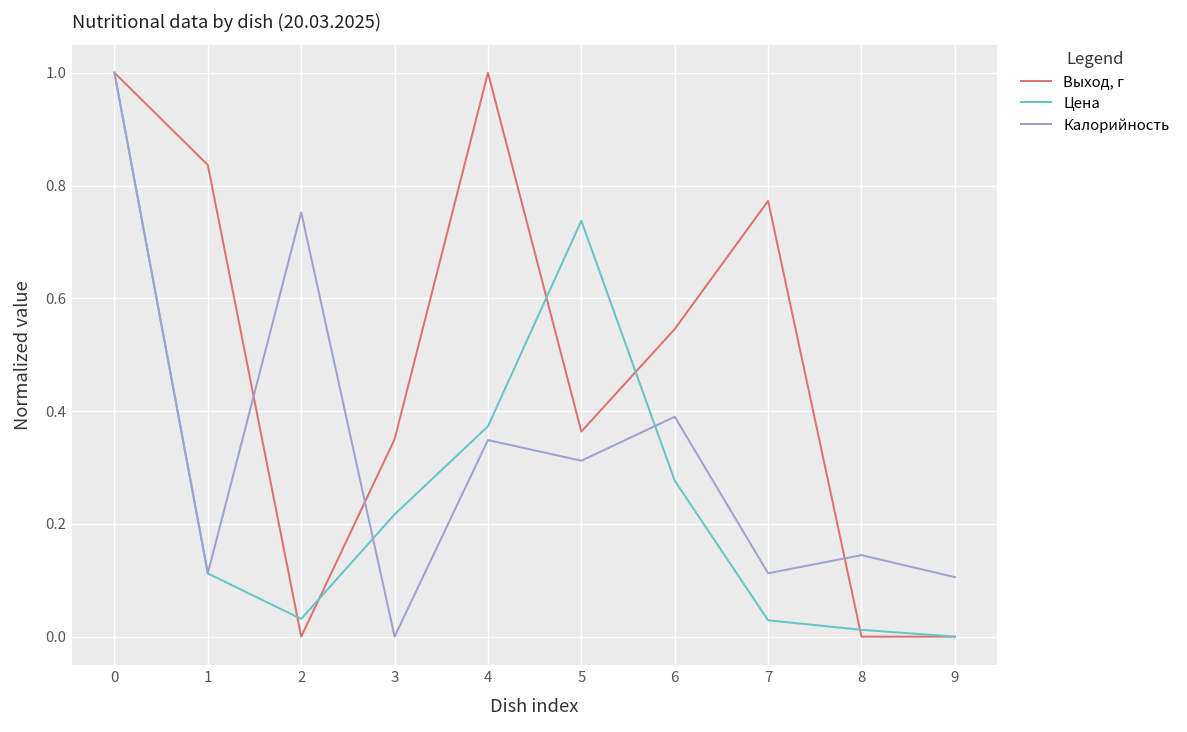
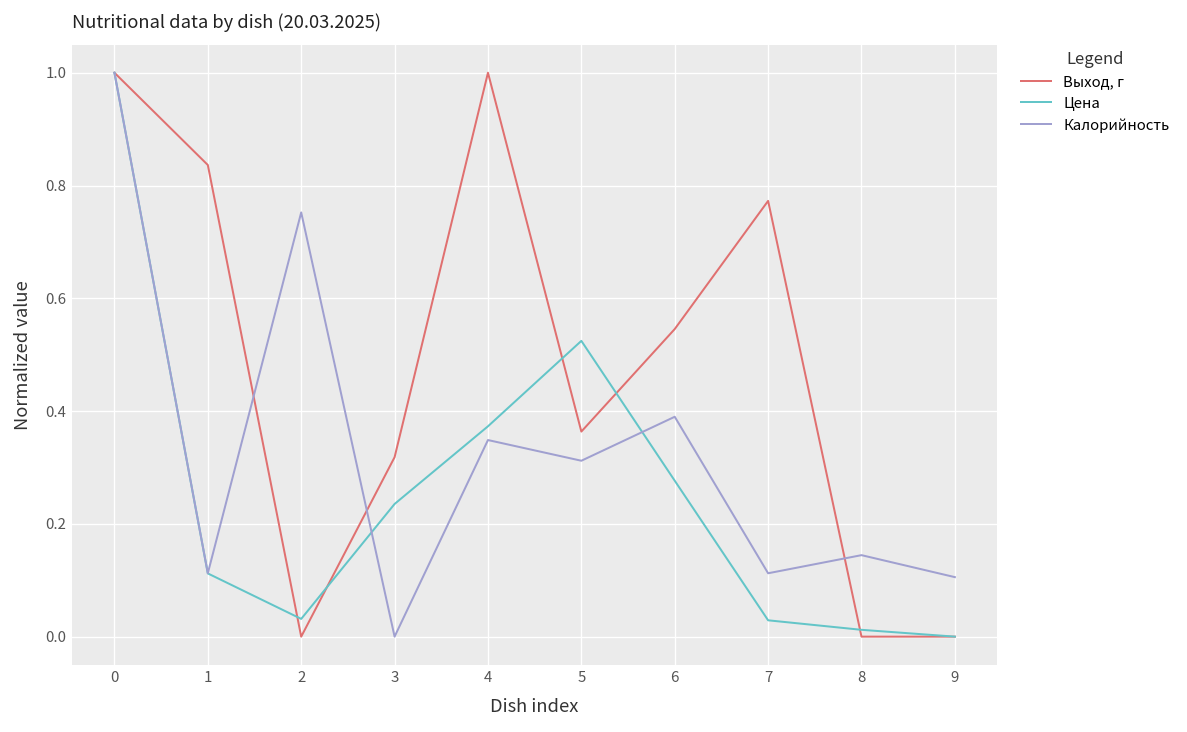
  {
    "Выход, г": {
      "1": 0.84,
      "2": 0.00,
-     "3": 0.35,
+     "3": 0.32,
      "4": 1.00,
      "5": 0.36,
      "6": 0.55,
      "7": 0.77,
      "8": 0.00
    },
    "Цена": {
      "2": 0.03,
-     "3": 0.22,
+     "3": 0.24,
      "4": 0.37,
-     "5": 0.74,
+     "5": 0.52,
      "6": 0.28,
      "7": 0.03,
      "8": 0.01
    },
    "Калорийность": {
      "2": 0.75,
      "3": 0.00,
      "4": 0.35,
      "5": 0.31,
      "6": 0.39,
      "7": 0.11,
      "8": 0.14,
      "9": 0.11
    }
  }
